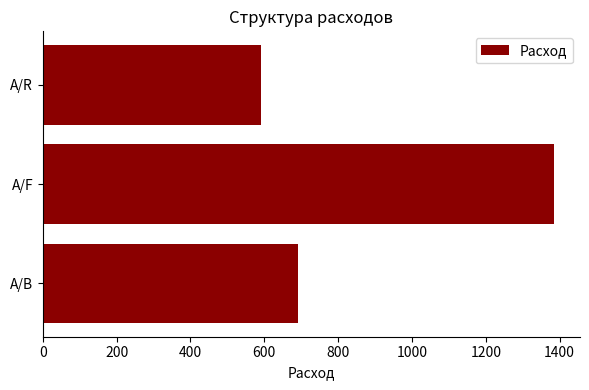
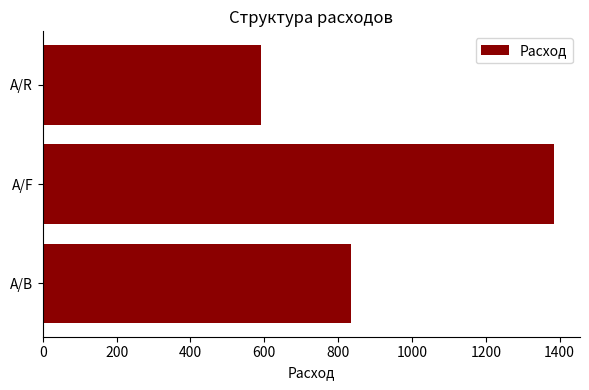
  {
    "A/R": 590,
    "A/F": 1390,
-   "A/B": 690
+   "A/B": 840
  }
